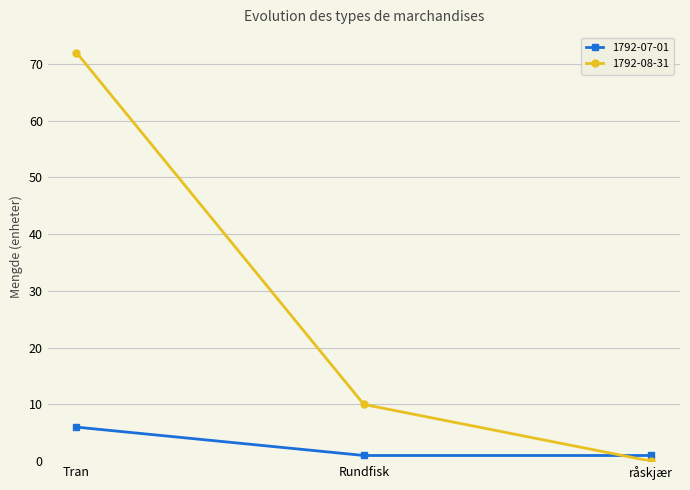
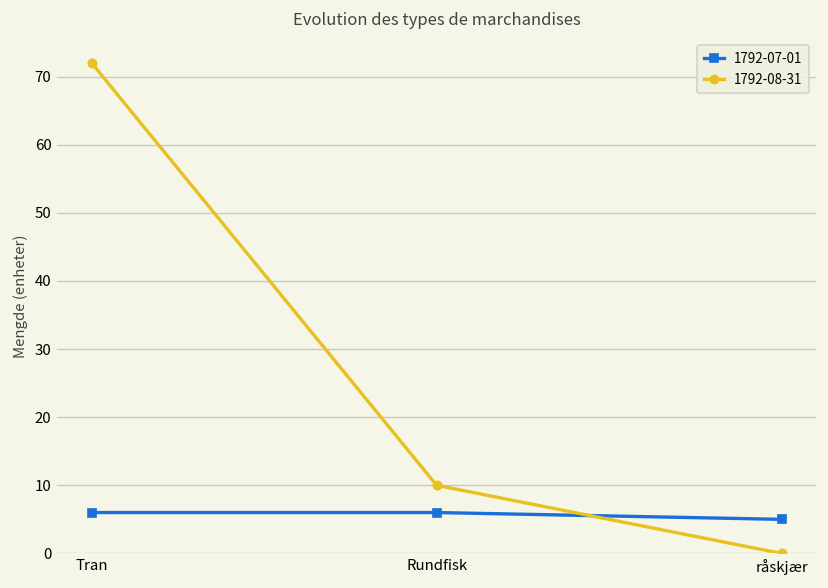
  {
    "1792-07-01": {
      "Tran": 6,
-     "Rundfisk": 1,
-     "råskjær": 1
+     "Rundfisk": 6,
+     "råskjær": 5
    },
    "1792-08-31": {
      "Tran": 72,
      "Rundfisk": 10,
      "råskjær": 0
    }
  }
